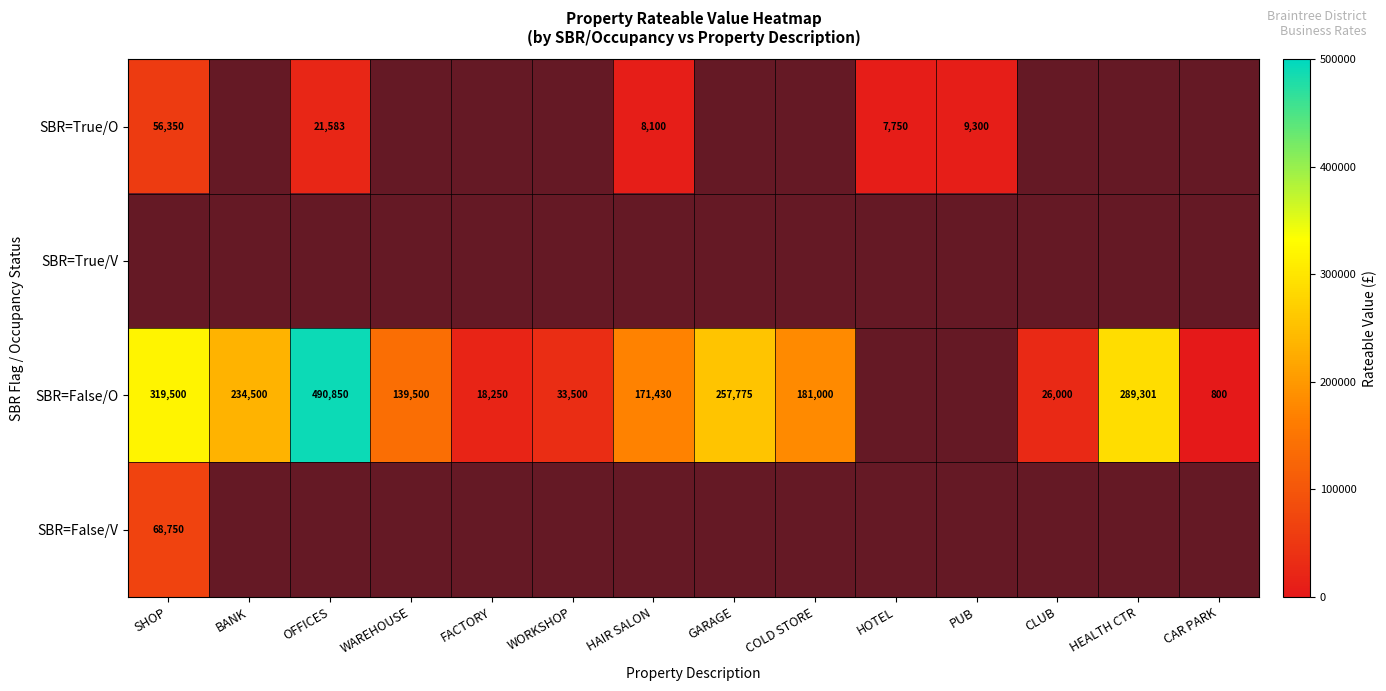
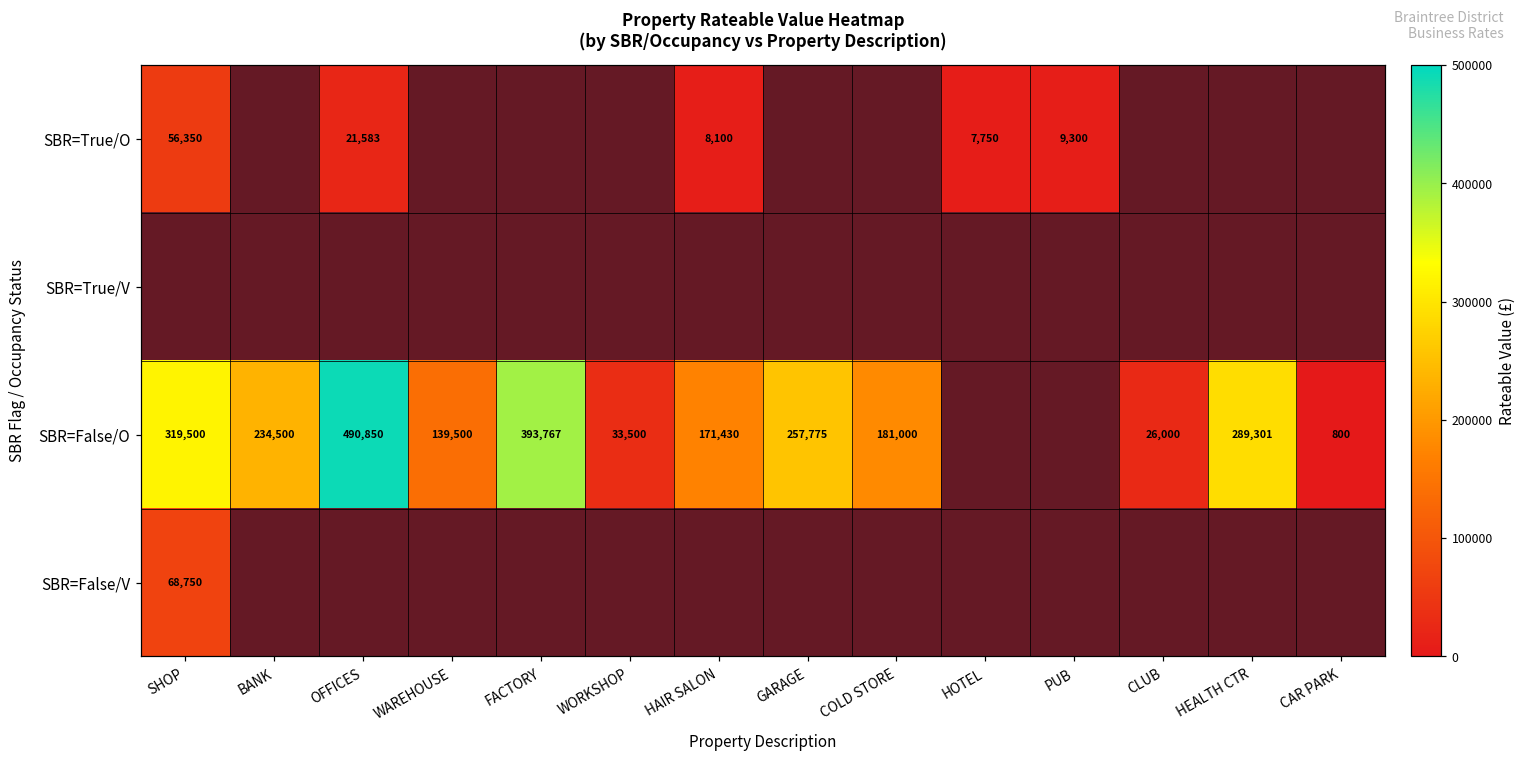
  {
    "SBR=True/O": {
      "SHOP": "56,350",
      "OFFICES": "21,583",
      "HAIR SALON": "8,100",
      "HOTEL": "7,750",
      "PUB": "9,300"
    },
    "SBR=False/O": {
      "SHOP": "319,500",
      "BANK": "234,500",
      "OFFICES": "490,850",
      "WAREHOUSE": "139,500",
-     "FACTORY": "18,250",
+     "FACTORY": "393,767",
      "WORKSHOP": "33,500",
      "HAIR SALON": "171,430",
      "GARAGE": "257,775",
      "COLD STORE": "181,000",
      "CLUB": "26,000",
      "HEALTH CTR": "289,301",
      "CAR PARK": "800"
    },
    "SBR=False/V": {
      "SHOP": "68,750"
    }
  }
